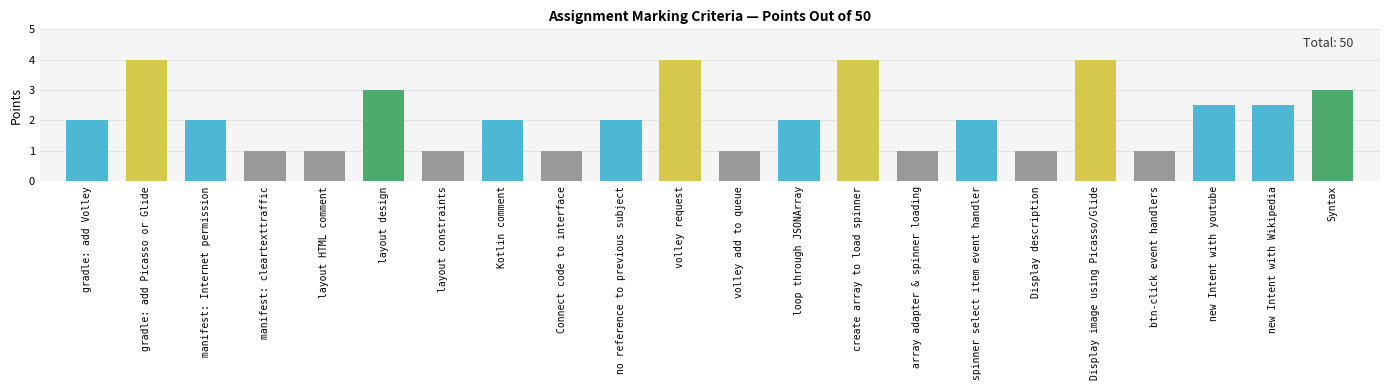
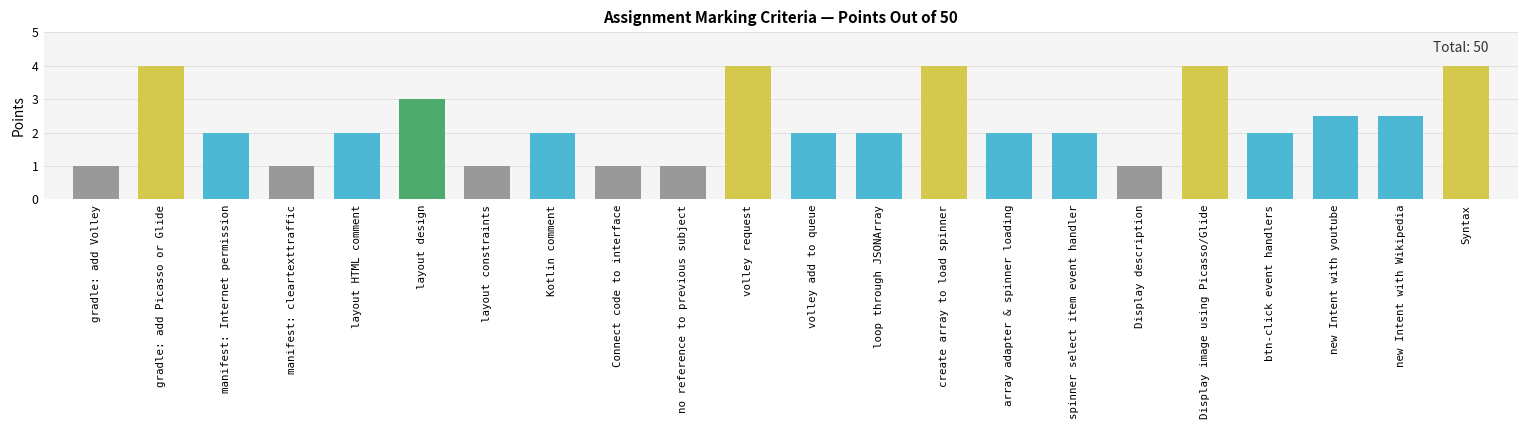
  {
-   "gradle: add Volley": 2,
+   "gradle: add Volley": 1,
    "gradle: add Picasso or Glide": 4,
    "manifest: Internet permission": 2,
    "manifest: cleartexttraffic": 1,
-   "layout HTML comment": 1,
+   "layout HTML comment": 2,
    "layout design": 3,
    "layout constraints": 1,
    "Kotlin comment": 2,
    "Connect code to interface": 1,
-   "no reference to previous subject": 2,
+   "no reference to previous subject": 1,
    "volley request": 4,
-   "volley add to queue": 1,
+   "volley add to queue": 2,
    "loop through JSONArray": 2,
    "create array to load spinner": 4,
-   "array adapter & spinner loading": 1,
+   "array adapter & spinner loading": 2,
    "spinner select item event handler": 2,
    "Display description": 1,
    "Display image using Picasso/Glide": 4,
-   "btn-click event handlers": 1,
+   "btn-click event handlers": 2,
    "new Intent with youtube": 2.5,
    "new Intent with Wikipedia": 2.5,
-   "Syntax": 3
+   "Syntax": 4
  }
